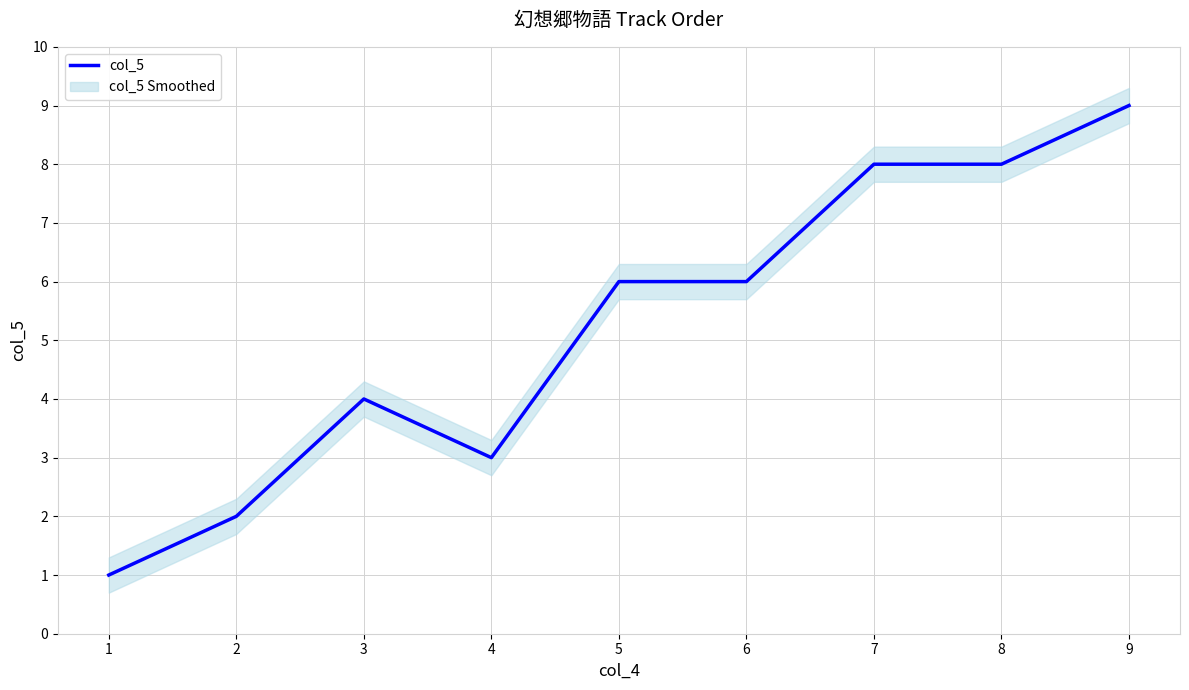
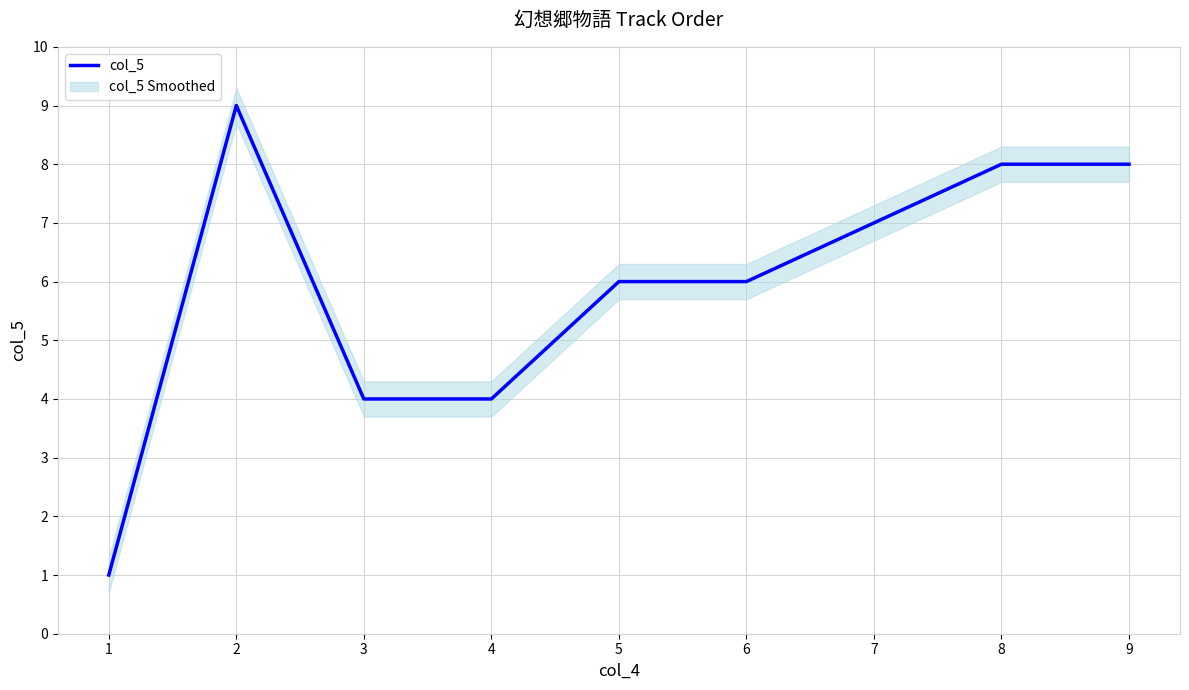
  {
    "col_5": {
      "1": 1,
-     "2": 2,
+     "2": 9,
      "3": 4,
-     "4": 3,
+     "4": 4,
      "5": 6,
      "6": 6,
-     "7": 8,
+     "7": 7,
      "8": 8,
-     "9": 9
+     "9": 8
    }
  }
